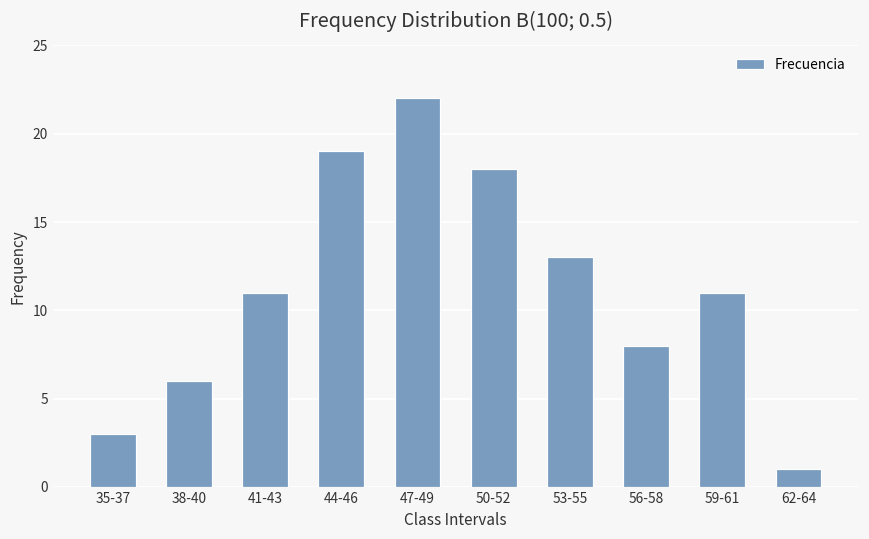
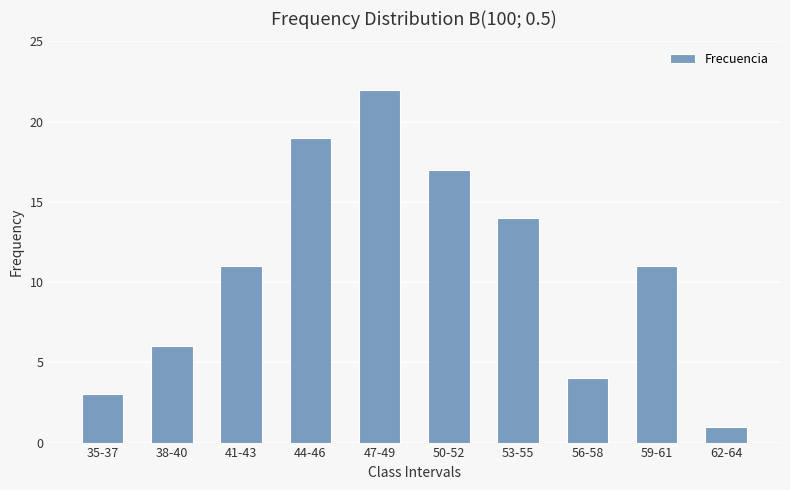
  {
    "35-37": 3,
    "38-40": 6,
    "41-43": 11,
    "44-46": 19,
    "47-49": 22,
-   "50-52": 18,
-   "53-55": 13,
-   "56-58": 8,
+   "50-52": 17,
+   "53-55": 14,
+   "56-58": 4,
    "59-61": 11,
    "62-64": 1
  }
